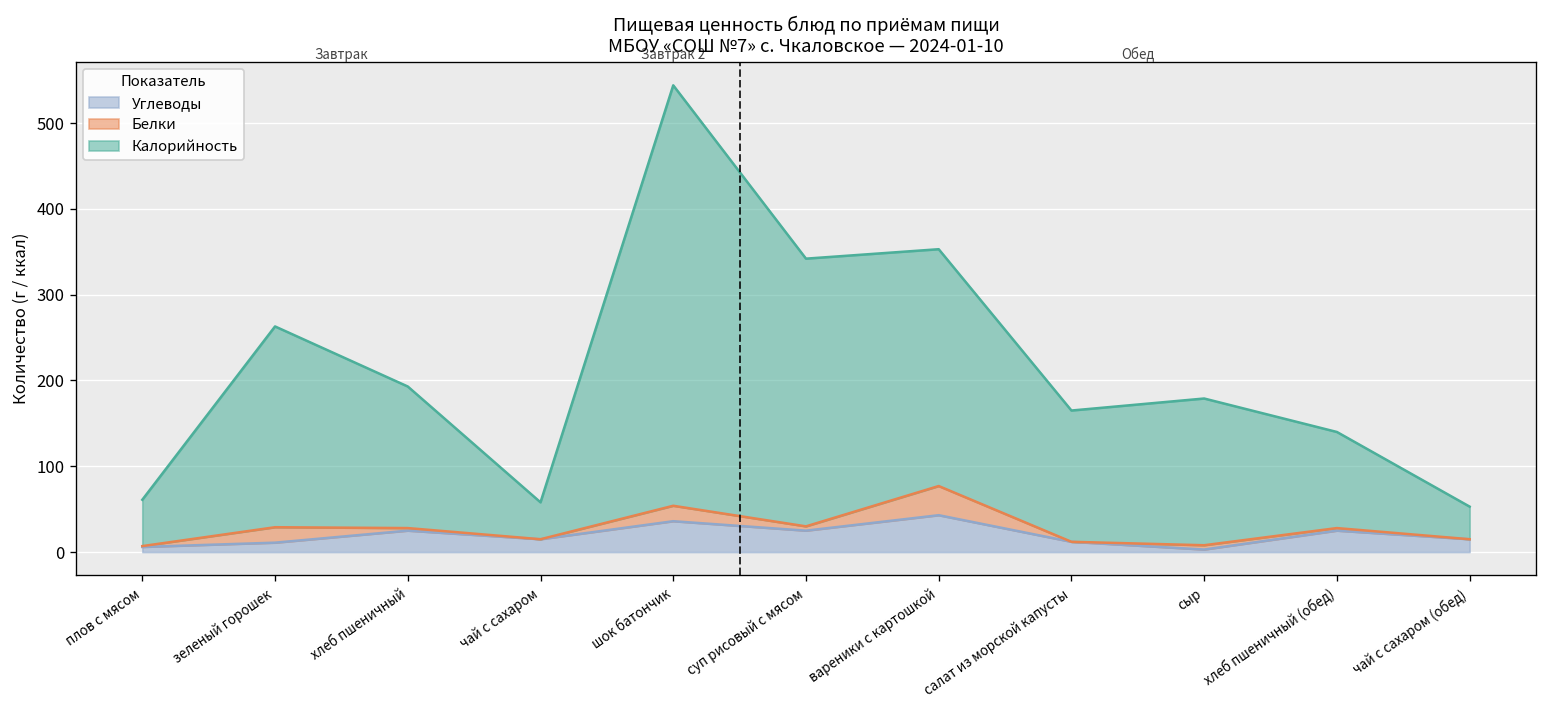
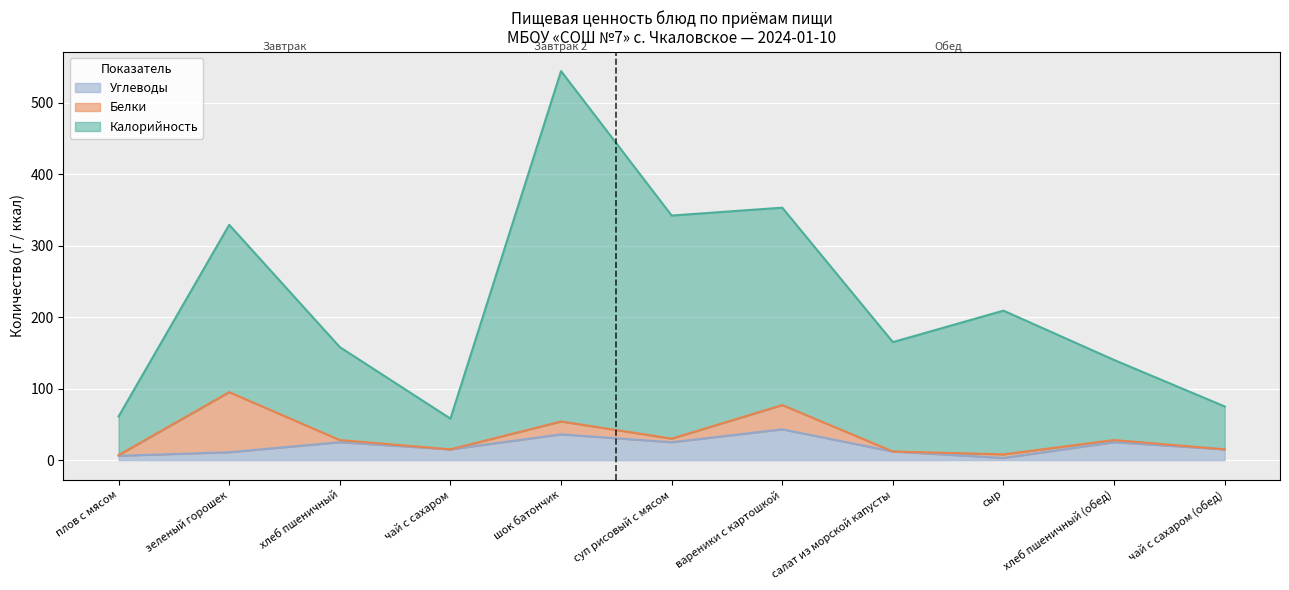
  {
    "Углеводы": {
      "зеленый горошек": 10,
      "шок батончик": 40,
      "суп рисовый с мясом": 30,
      "вареники с картошкой": 40,
      "сыр": 0
    },
    "Белки": {
-     "зеленый горошек": 20,
+     "зеленый горошек": 80,
      "шок батончик": 20,
      "суп рисовый с мясом": 10,
      "вареники с картошкой": 30,
      "сыр": 10
    },
    "Калорийность": {
      "плов с мясом": 50,
      "зеленый горошек": 230,
-     "хлеб пшеничный": 170,
+     "хлеб пшеничный": 130,
      "чай с сахаром": 40,
      "суп рисовый с мясом": 310,
      "вареники с картошкой": 280,
      "салат из морской капусты": 150,
-     "сыр": 170,
+     "сыр": 200,
      "хлеб пшеничный (обед)": 110,
-     "чай с сахаром (обед)": 40
+     "чай с сахаром (обед)": 60
    }
  }
